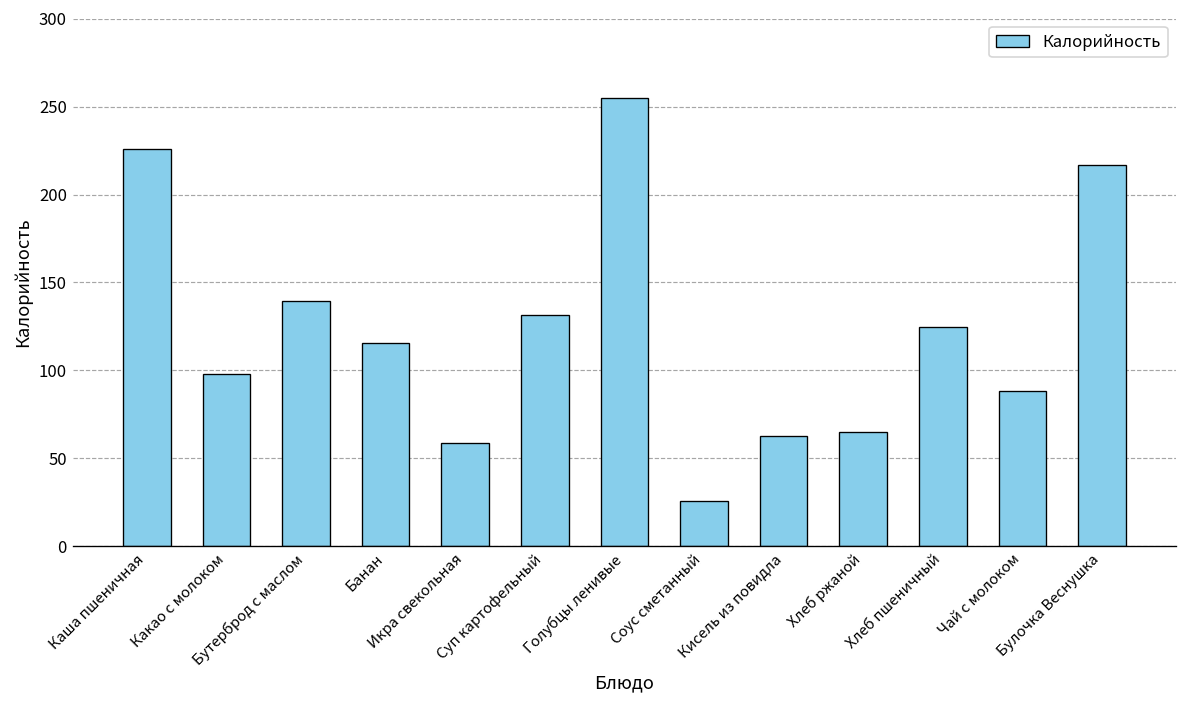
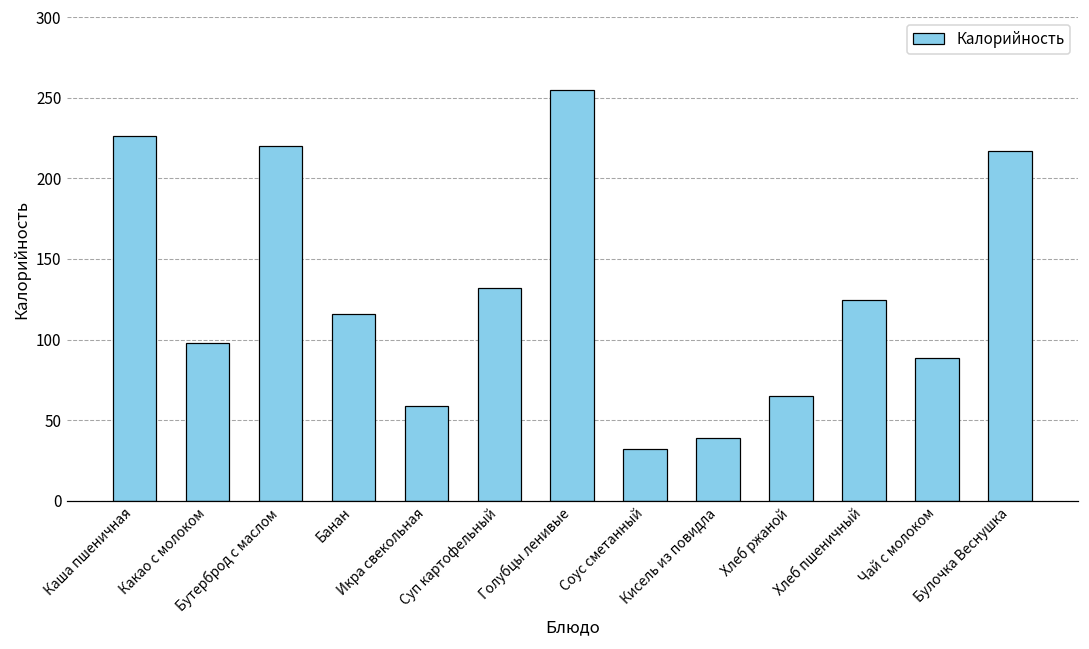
  {
    "Каша пшеничная": 226,
    "Какао с молоком": 98,
-   "Бутерброд с маслом": 140,
+   "Бутерброд с маслом": 220,
    "Банан": 116,
    "Икра свекольная": 59,
    "Суп картофельный": 132,
    "Голубцы ленивые": 255,
-   "Соус сметанный": 26,
-   "Кисель из повидла": 63,
+   "Соус сметанный": 32,
+   "Кисель из повидла": 39,
    "Хлеб ржаной": 65,
    "Хлеб пшеничный": 125,
    "Чай с молоком": 88,
    "Булочка Веснушка": 217
  }
